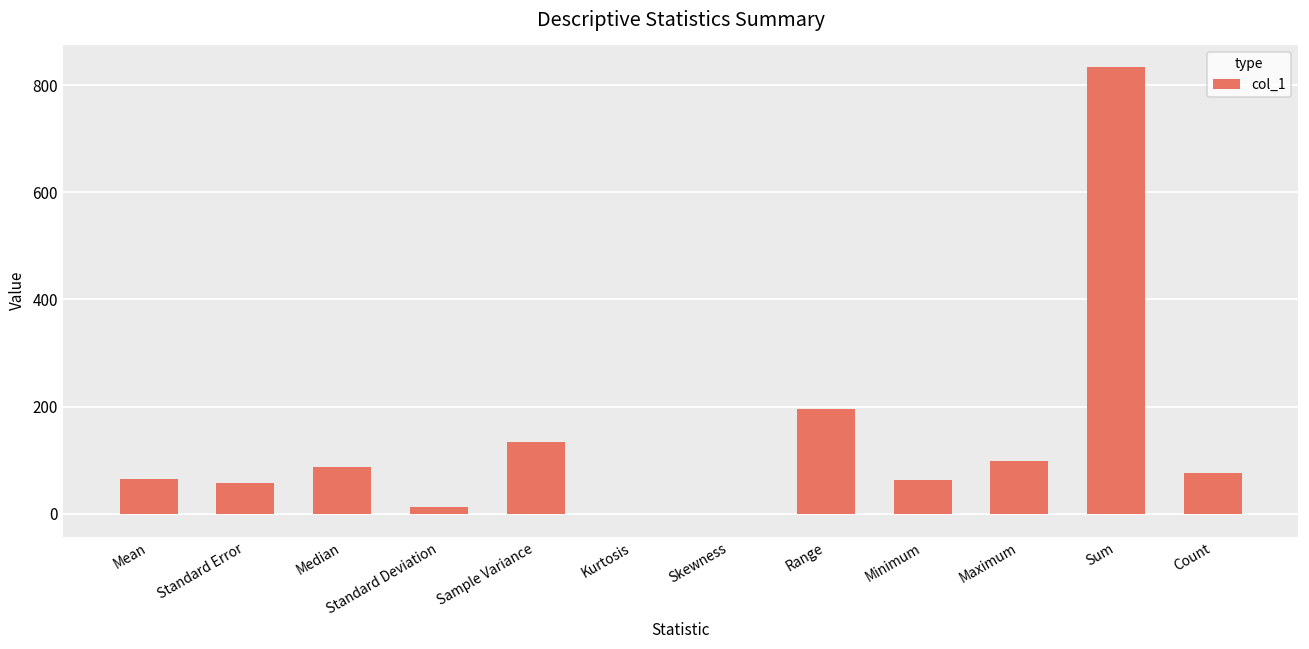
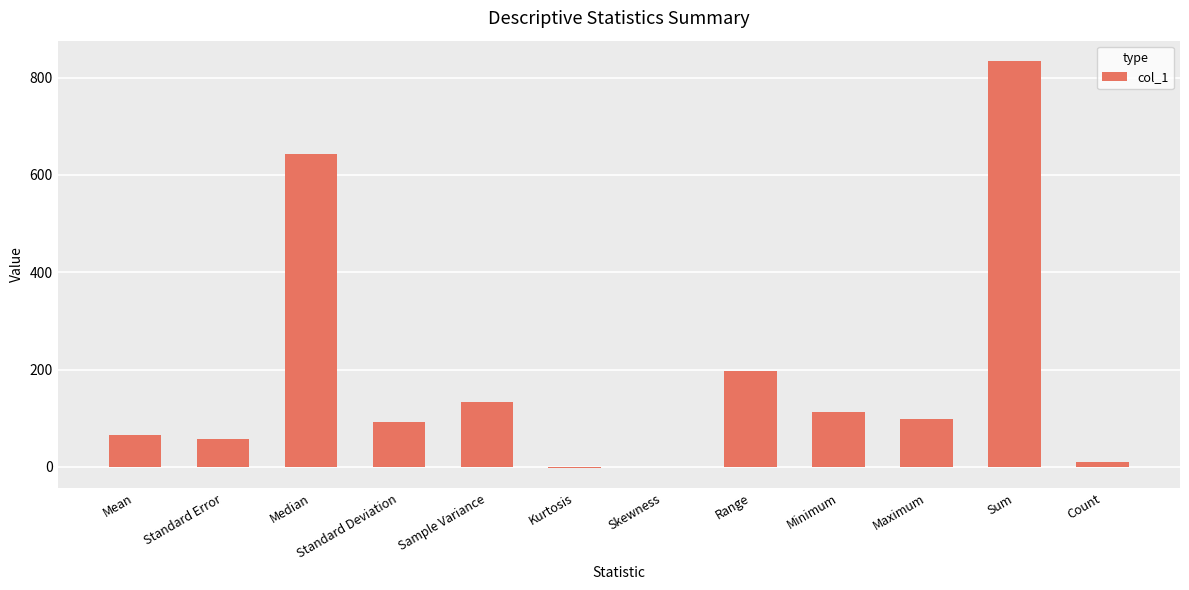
  {
    "Mean": 70,
    "Standard Error": 60,
-   "Median": 90,
-   "Standard Deviation": 10,
+   "Median": 640,
+   "Standard Deviation": 90,
    "Sample Variance": 130,
    "Range": 200,
-   "Minimum": 60,
+   "Minimum": 110,
    "Maximum": 100,
    "Sum": 830,
-   "Count": 80
+   "Count": 10
  }
